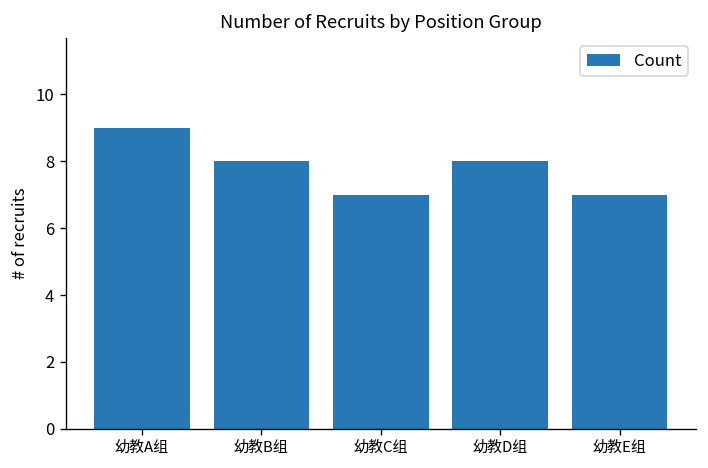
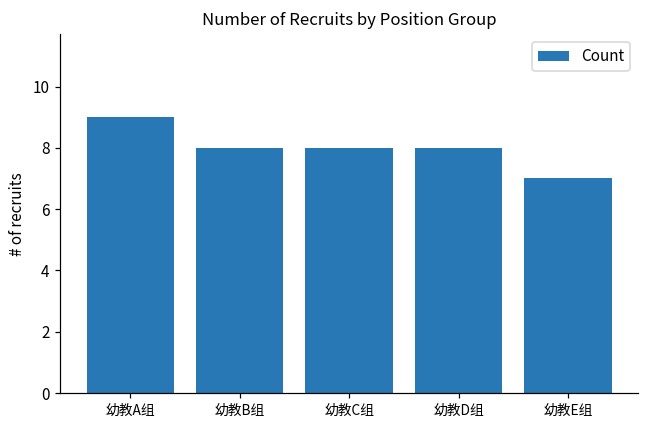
  {
    "幼教A组": 9,
    "幼教B组": 8,
-   "幼教C组": 7,
+   "幼教C组": 8,
    "幼教D组": 8,
    "幼教E组": 7
  }
